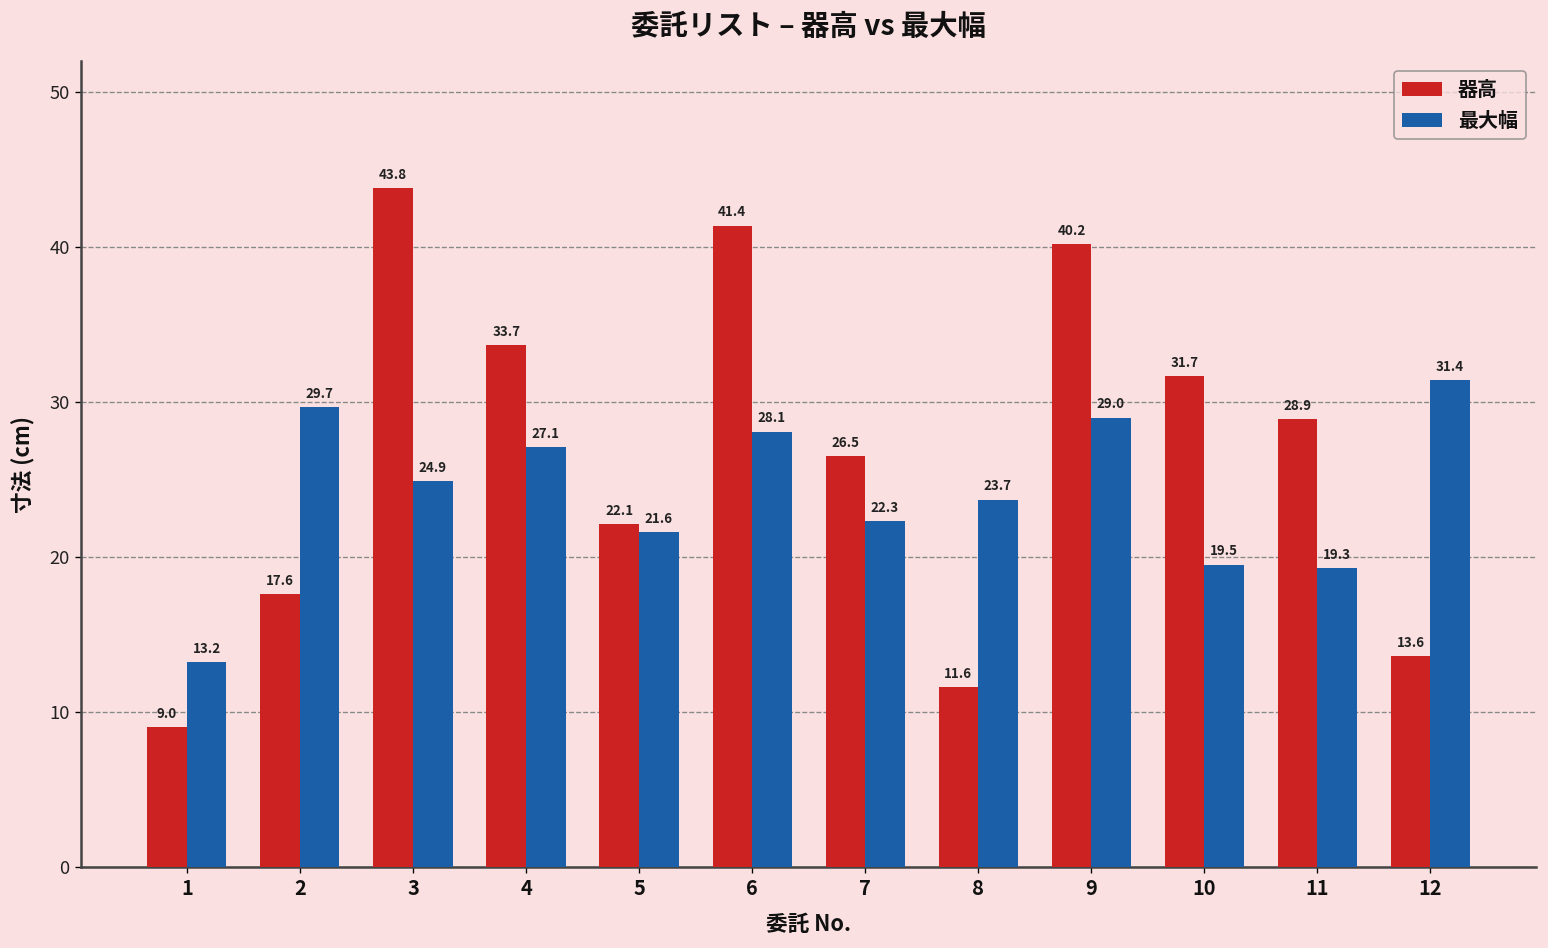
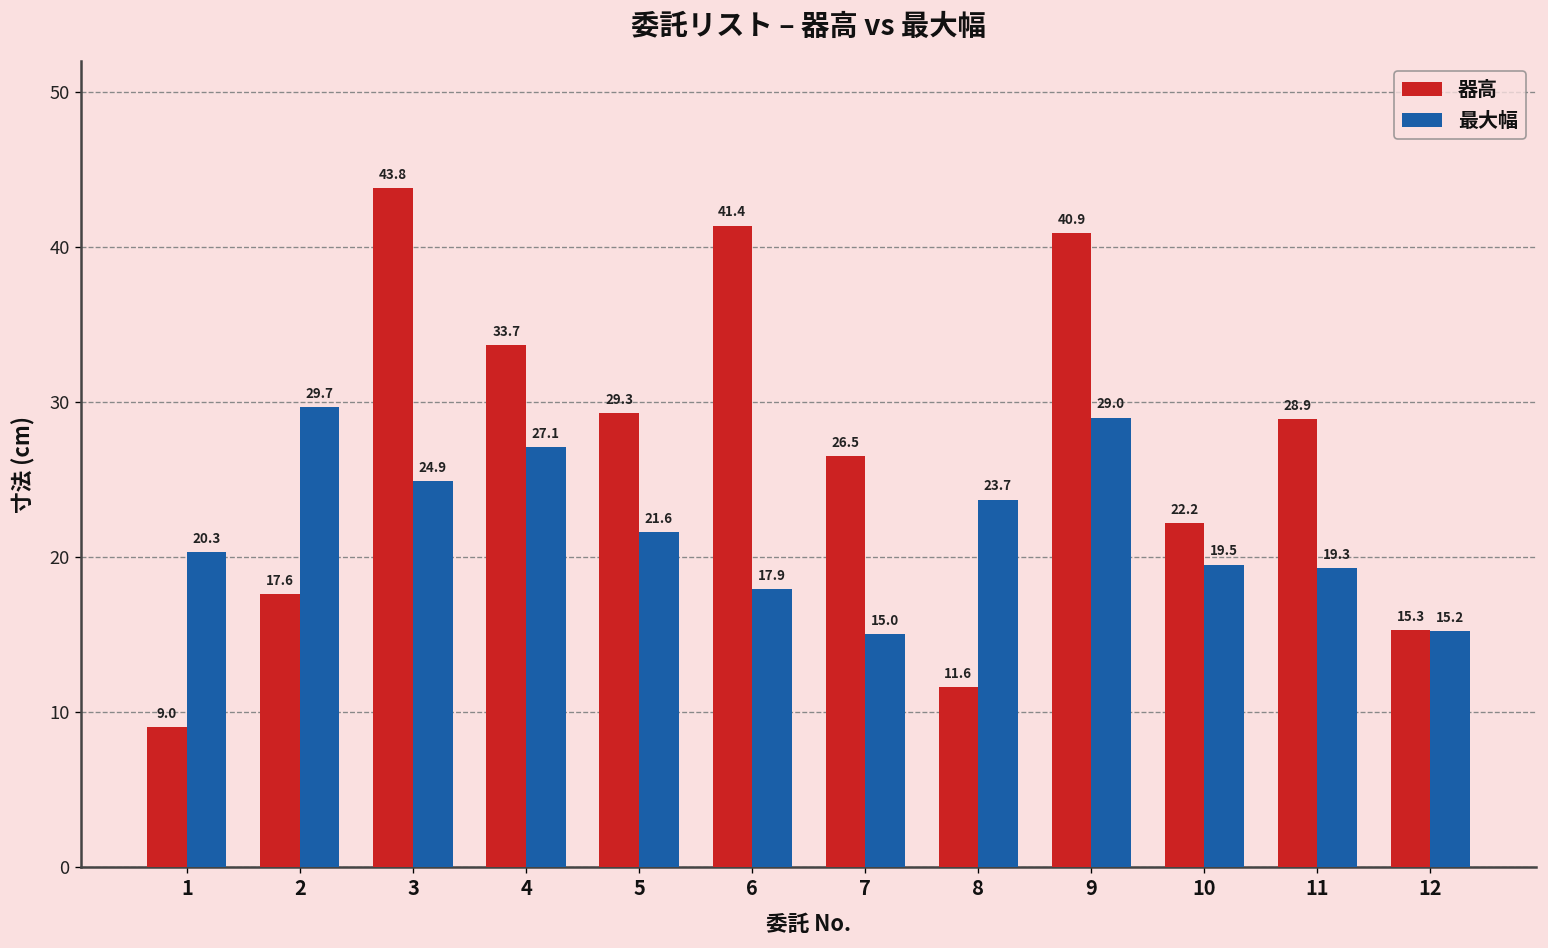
  {
    "器高": {
      "1": 9.0,
      "2": 17.6,
      "3": 43.8,
      "4": 33.7,
-     "5": 22.1,
+     "5": 29.3,
      "6": 41.4,
      "7": 26.5,
      "8": 11.6,
-     "9": 40.2,
-     "10": 31.7,
+     "9": 40.9,
+     "10": 22.2,
      "11": 28.9,
-     "12": 13.6
+     "12": 15.3
    },
    "最大幅": {
-     "1": 13.2,
+     "1": 20.3,
      "2": 29.7,
      "3": 24.9,
      "4": 27.1,
      "5": 21.6,
-     "6": 28.1,
-     "7": 22.3,
+     "6": 17.9,
+     "7": 15.0,
      "8": 23.7,
      "9": 29.0,
      "10": 19.5,
      "11": 19.3,
-     "12": 31.4
+     "12": 15.2
    }
  }
